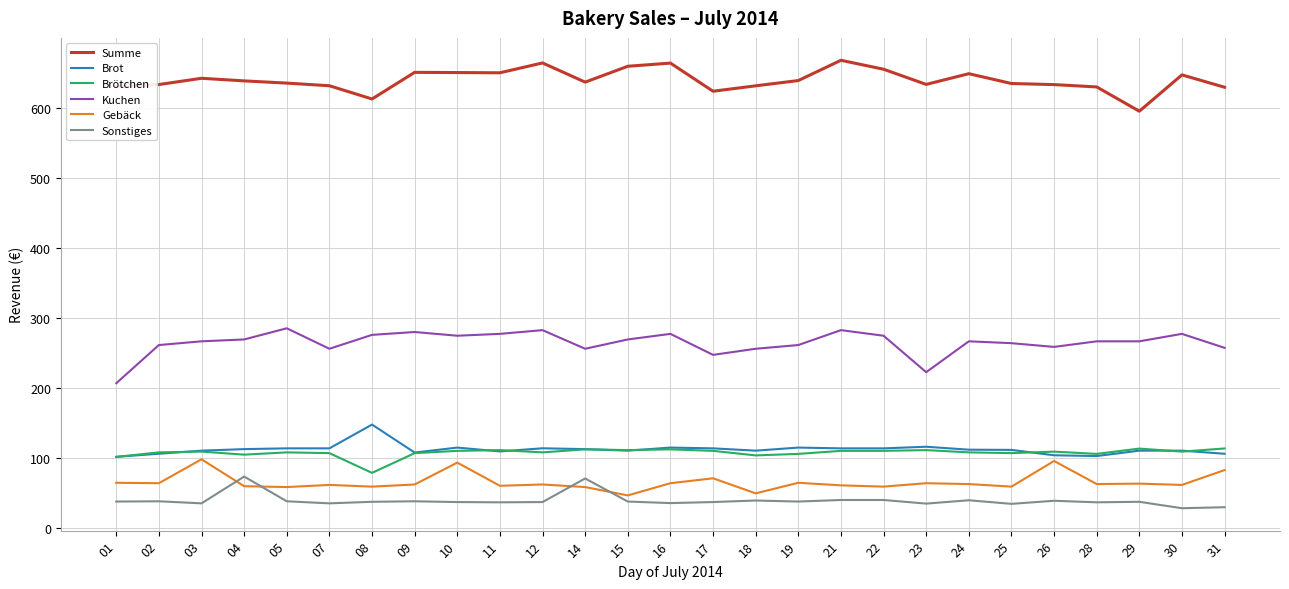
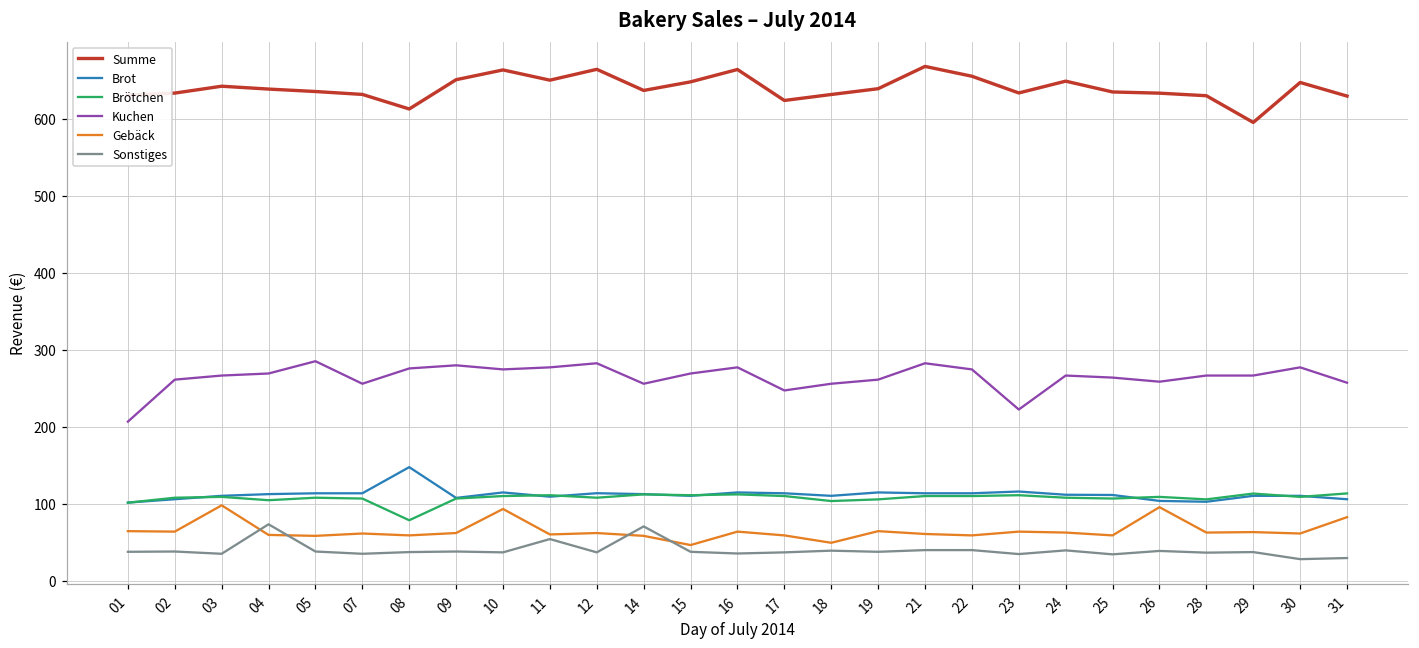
  {
    "Summe": {
      "02": 630,
      "03": 640,
      "04": 640,
      "05": 640,
      "07": 630,
      "08": 610,
      "09": 650,
-     "10": 650,
+     "10": 660,
      "11": 650,
      "12": 660,
      "14": 640,
-     "15": 660,
+     "15": 650,
      "16": 660,
      "17": 620,
      "18": 630,
      "19": 640,
      "21": 670,
      "22": 660,
      "23": 630,
      "24": 650,
      "25": 630,
      "26": 630,
      "28": 630,
      "29": 600,
      "30": 650,
      "31": 630
    },
    "Brot": {
      "04": 110,
      "05": 110,
      "07": 110,
      "08": 150,
      "10": 110,
      "12": 110,
      "18": 110,
      "19": 110,
      "23": 120,
      "24": 110,
      "25": 110,
      "26": 100,
      "31": 110
    },
    "Brötchen": {
      "04": 100,
      "05": 110,
      "07": 110,
      "08": 80,
      "10": 110,
      "12": 110,
      "18": 100,
      "19": 110,
      "23": 110,
      "24": 110,
      "25": 110,
      "26": 110,
      "31": 110
    },
    "Kuchen": {
      "01": 210,
      "02": 260,
      "03": 270,
      "04": 270,
      "05": 280,
      "07": 260,
      "08": 280,
      "09": 280,
      "10": 270,
      "11": 280,
      "12": 280,
      "14": 260,
      "15": 270,
      "16": 280,
      "17": 250,
      "18": 260,
      "19": 260,
      "21": 280,
      "22": 270,
      "23": 220,
      "24": 270,
      "25": 260,
      "26": 260,
      "28": 270,
      "29": 270,
      "30": 280,
      "31": 260
    },
    "Gebäck": {
      "01": 60,
      "02": 60,
      "03": 100,
      "04": 60,
      "05": 60,
      "07": 60,
      "08": 60,
      "09": 60,
      "10": 90,
      "11": 60,
      "12": 60,
      "14": 60,
      "15": 50,
      "16": 60,
-     "17": 70,
+     "17": 60,
      "18": 50,
      "19": 60,
      "21": 60,
      "22": 60,
      "23": 60,
      "24": 60,
      "25": 60,
      "26": 100,
      "28": 60,
      "29": 60,
      "30": 60,
      "31": 80
    },
    "Sonstiges": {
      "01": 40,
      "02": 40,
      "03": 30,
      "04": 70,
      "05": 40,
      "07": 30,
      "08": 40,
      "09": 40,
      "10": 40,
-     "11": 40,
+     "11": 50,
      "12": 40,
      "14": 70,
      "15": 40,
      "16": 40,
      "17": 40,
      "18": 40,
      "19": 40,
      "21": 40,
      "22": 40,
      "23": 30,
      "24": 40,
      "25": 30,
      "26": 40,
      "28": 40,
      "29": 40,
      "30": 30,
      "31": 30
    }
  }
